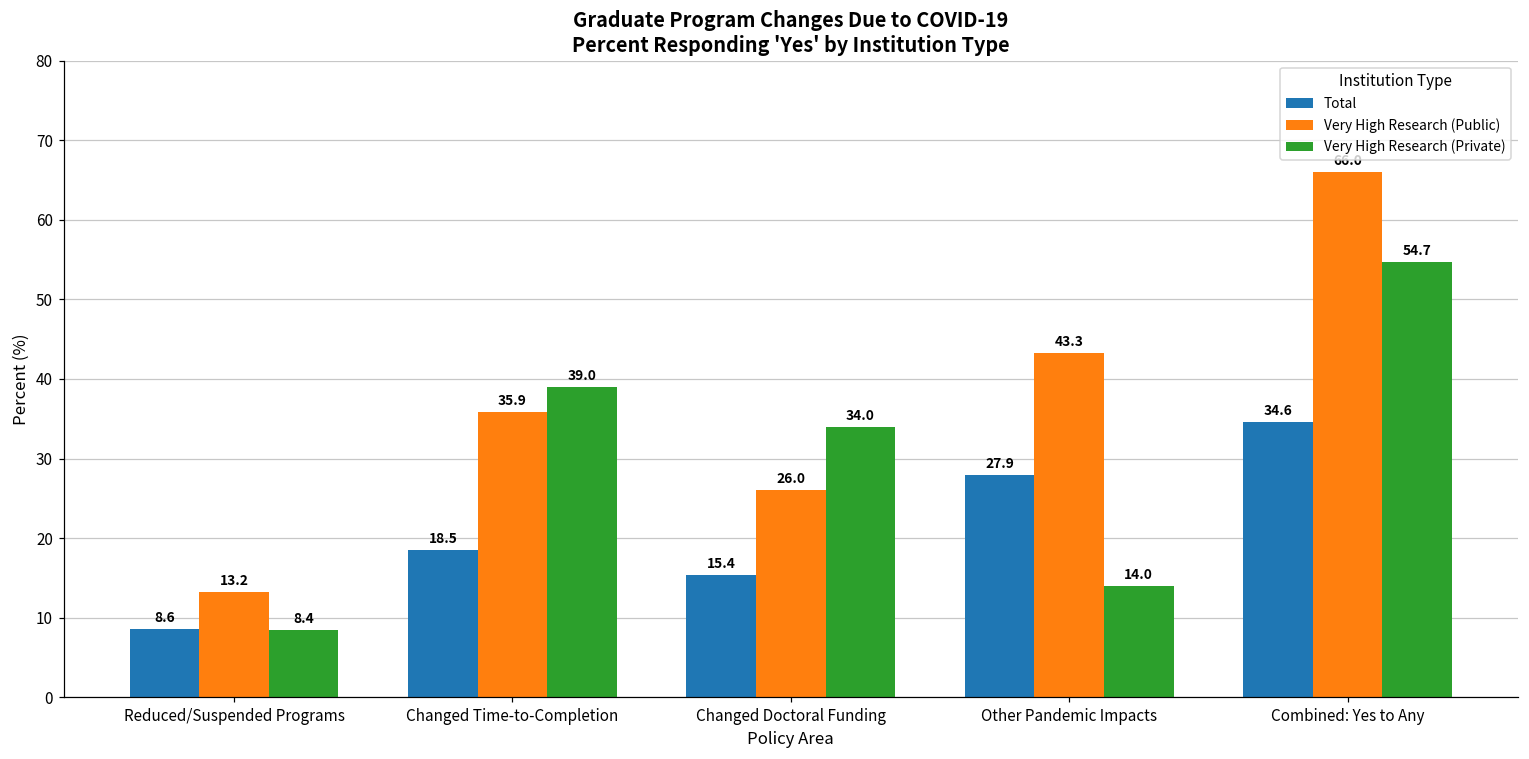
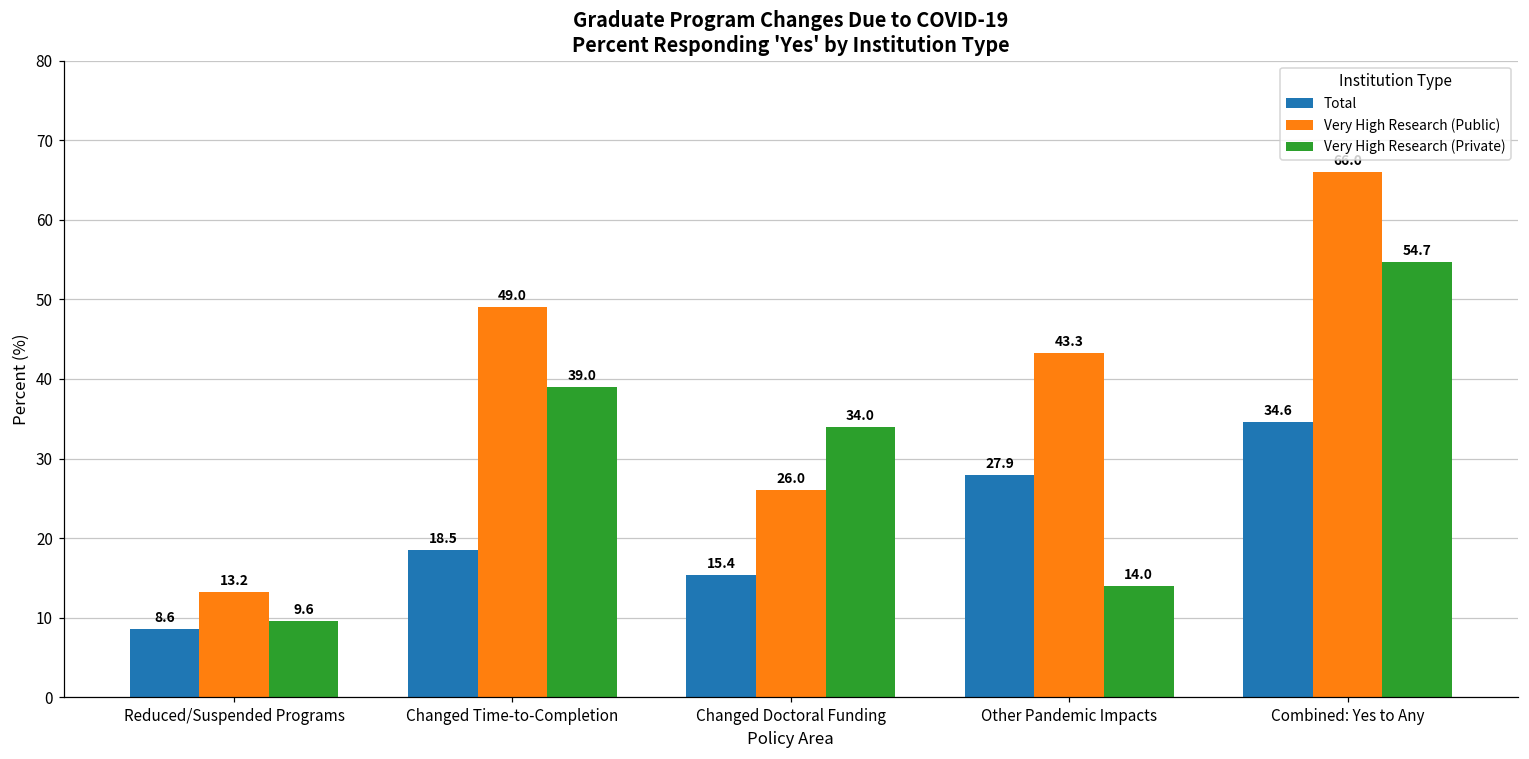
  {
    "Total": {
      "Reduced/Suspended Programs": 8.6,
      "Changed Time-to-Completion": 18.5,
      "Changed Doctoral Funding": 15.4,
      "Other Pandemic Impacts": 27.9,
      "Combined: Yes to Any": 34.6
    },
    "Very High Research (Public)": {
      "Reduced/Suspended Programs": 13.2,
-     "Changed Time-to-Completion": 35.9,
+     "Changed Time-to-Completion": 49.0,
      "Changed Doctoral Funding": 26.0,
      "Other Pandemic Impacts": 43.3
    },
    "Very High Research (Private)": {
-     "Reduced/Suspended Programs": 8.4,
+     "Reduced/Suspended Programs": 9.6,
      "Changed Time-to-Completion": 39.0,
      "Changed Doctoral Funding": 34.0,
      "Other Pandemic Impacts": 14.0,
      "Combined: Yes to Any": 54.7
    }
  }
